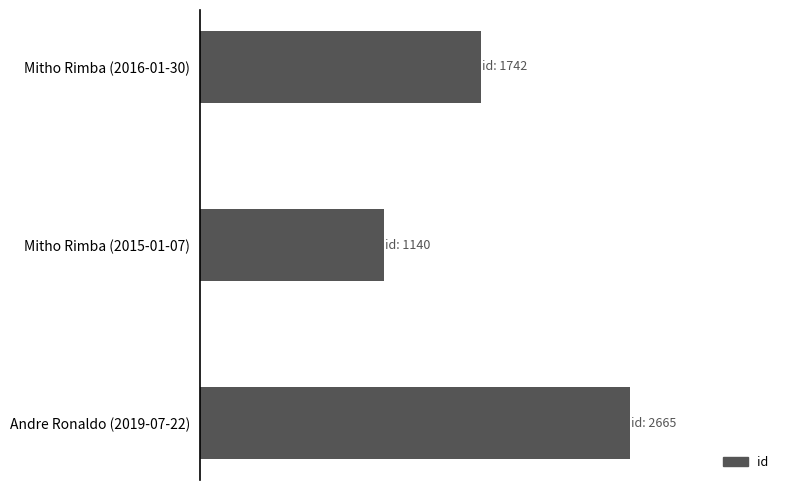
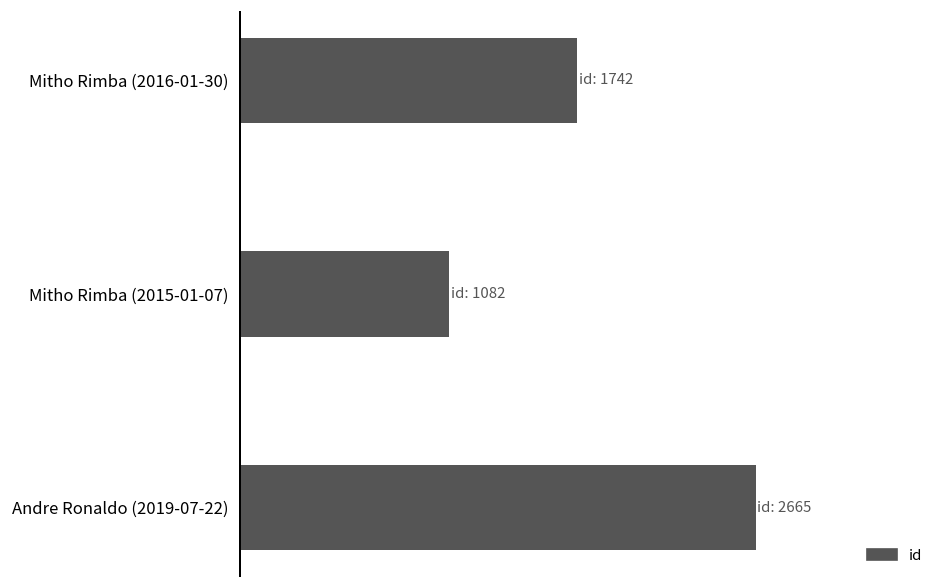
  {
    "Mitho Rimba (2016-01-30)": 1742,
-   "Mitho Rimba (2015-01-07)": 1140,
+   "Mitho Rimba (2015-01-07)": 1082,
    "Andre Ronaldo (2019-07-22)": 2665
  }
